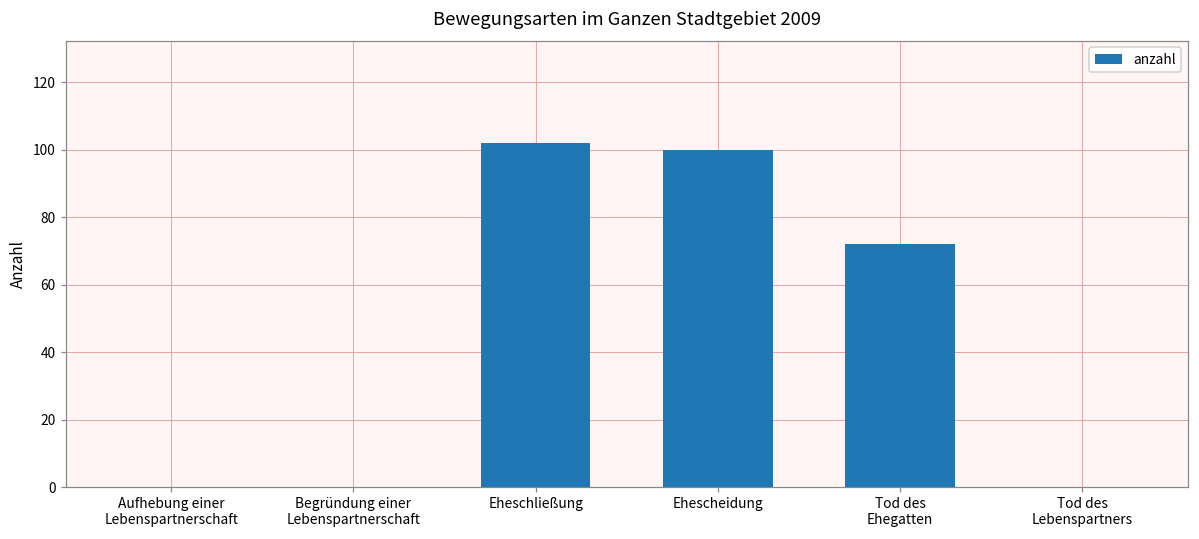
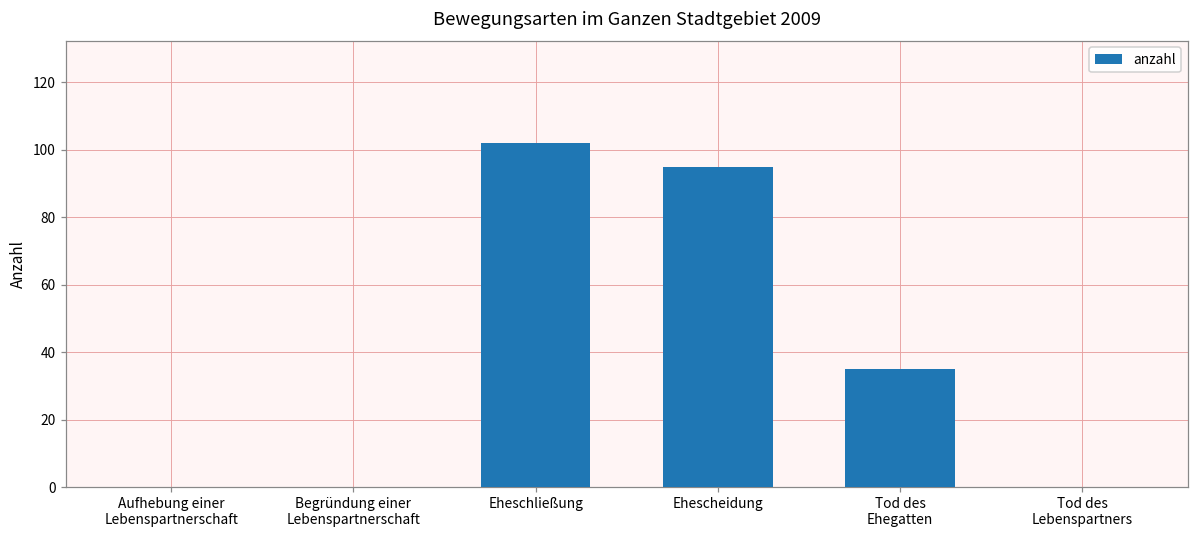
  {
    "Aufhebung einer Lebenspartnerschaft": 0,
    "Begründung einer Lebenspartnerschaft": 0,
    "Eheschließung": 102,
-   "Ehescheidung": 100,
-   "Tod des Ehegatten": 72,
+   "Ehescheidung": 95,
+   "Tod des Ehegatten": 35,
    "Tod des Lebenspartners": 0
  }
